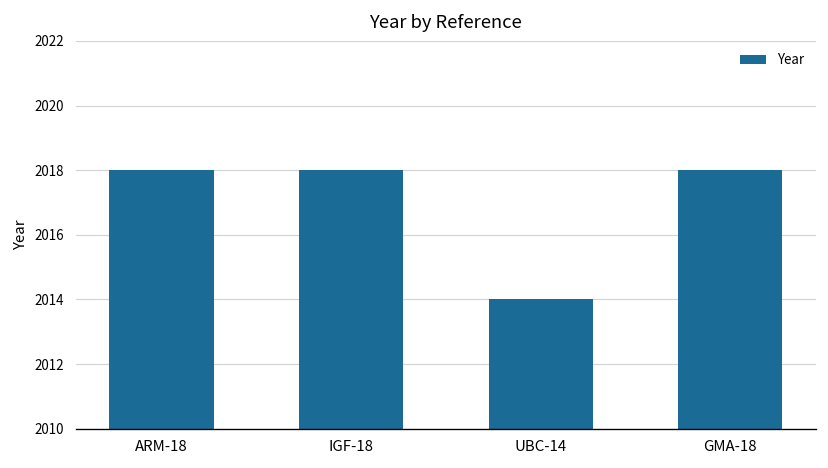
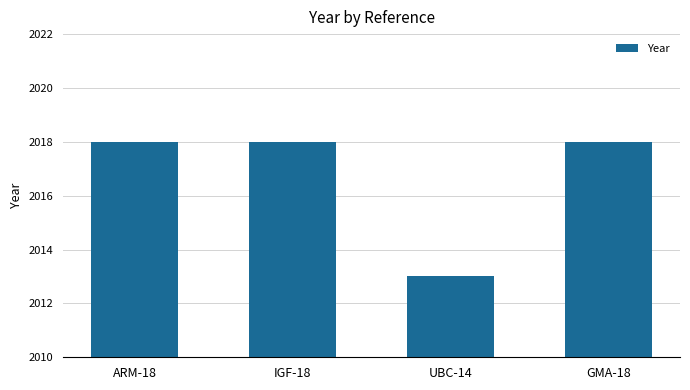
  {
    "ARM-18": 2018,
    "IGF-18": 2018,
-   "UBC-14": 2014,
+   "UBC-14": 2013,
    "GMA-18": 2018
  }
